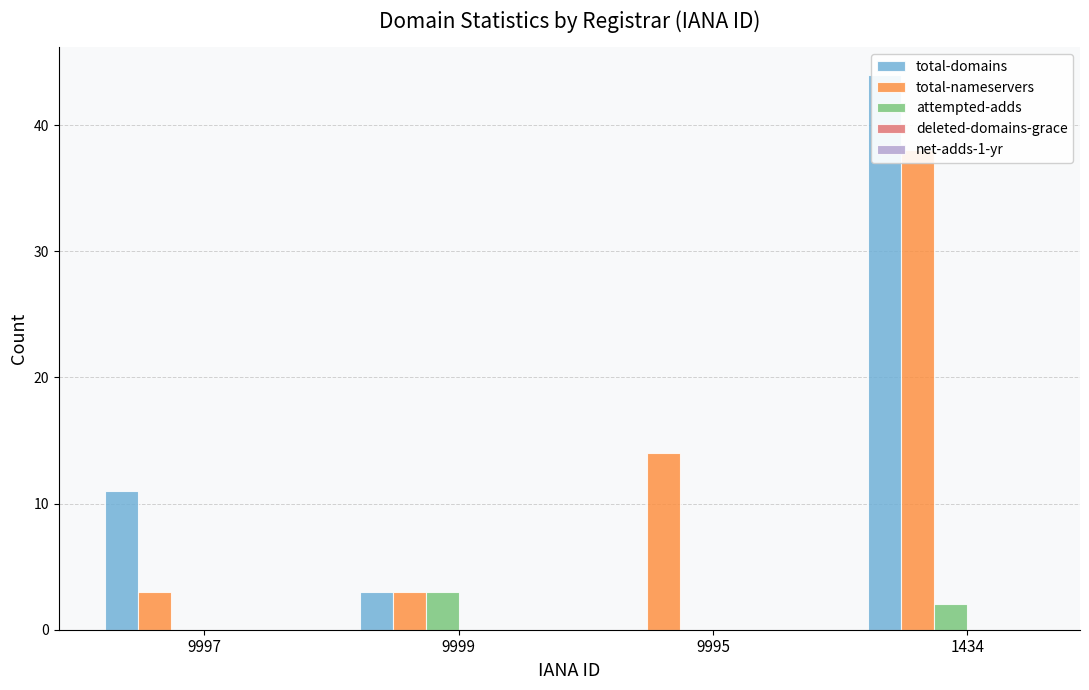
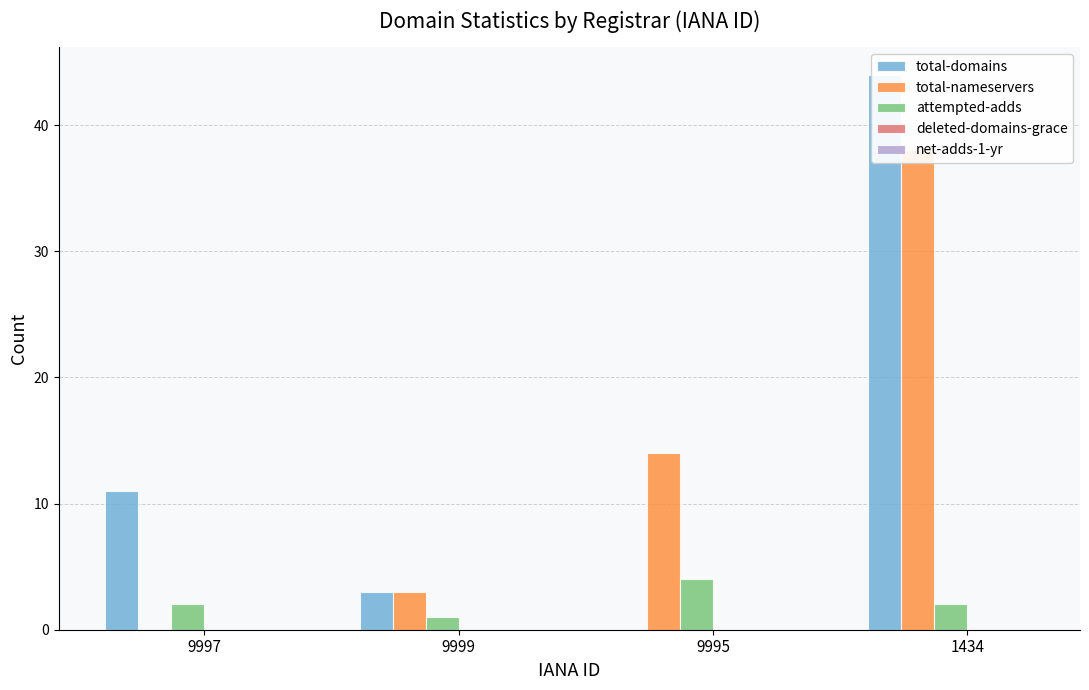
  {
    "total-domains": {
      "9997": 11,
      "9999": 3,
      "9995": 0
    },
    "total-nameservers": {
-     "9997": 3,
+     "9997": 0,
      "9999": 3,
      "9995": 14
    },
    "attempted-adds": {
-     "9997": 0,
-     "9999": 3,
-     "9995": 0,
+     "9997": 2,
+     "9999": 1,
+     "9995": 4,
      "1434": 2
    },
    "deleted-domains-grace": {
      "9997": 0,
      "9999": 0,
      "9995": 0,
      "1434": 0
    },
    "net-adds-1-yr": {
      "9997": 0,
      "9999": 0,
      "9995": 0,
      "1434": 0
    }
  }
